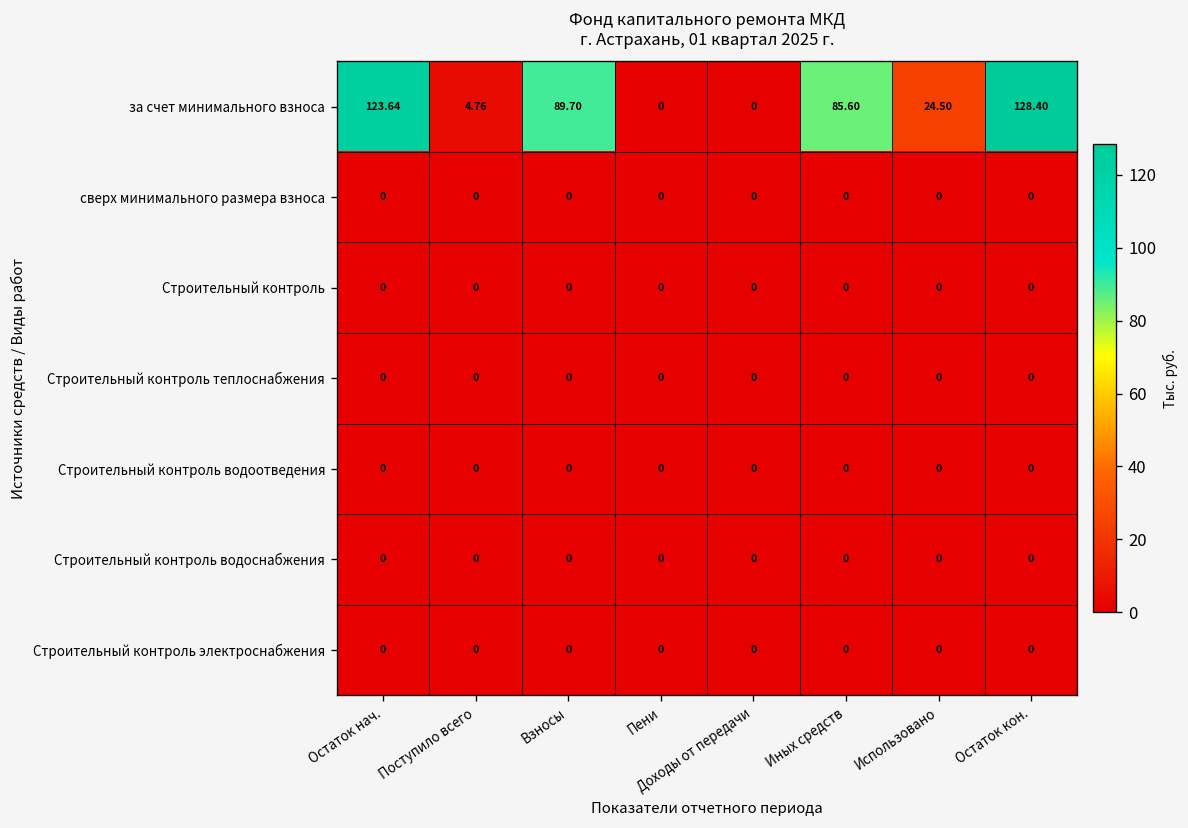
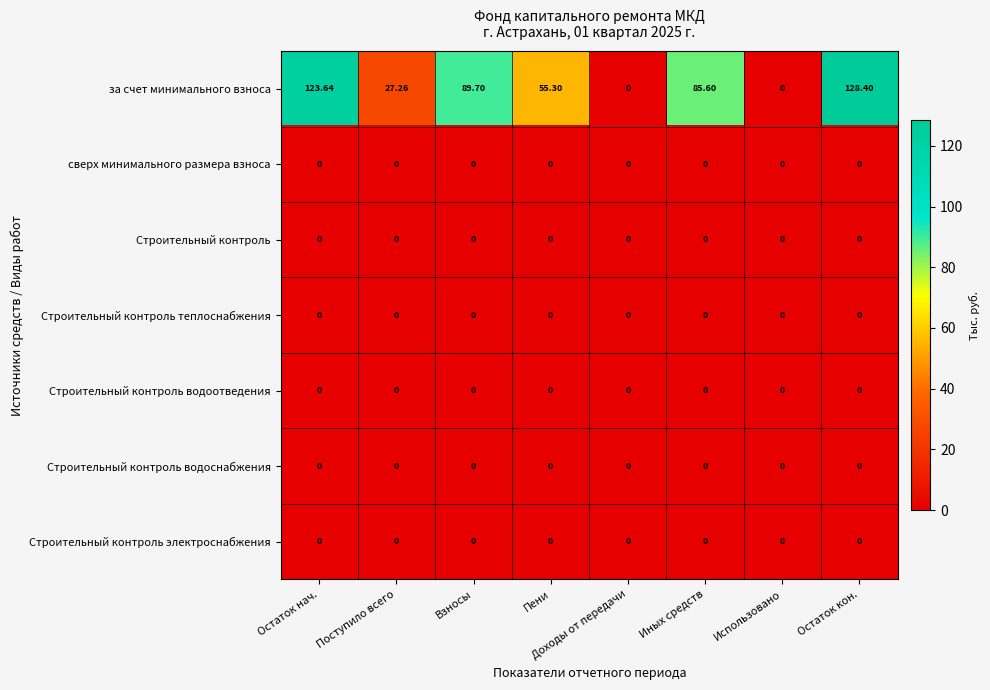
  {
    "за счет минимального взноса": {
      "Остаток нач.": 123.64,
-     "Поступило всего": 4.76,
+     "Поступило всего": 27.26,
      "Взносы": 89.70,
-     "Пени": 0,
+     "Пени": 55.30,
      "Доходы от передачи": 0,
      "Иных средств": 85.60,
-     "Использовано": 24.50,
+     "Использовано": 0,
      "Остаток кон.": 128.40
    },
    "сверх минимального размера взноса": {
      "Остаток нач.": 0,
      "Поступило всего": 0,
      "Взносы": 0,
      "Пени": 0,
      "Доходы от передачи": 0,
      "Иных средств": 0,
      "Использовано": 0,
      "Остаток кон.": 0
    },
    "Строительный контроль": {
      "Остаток нач.": 0,
      "Поступило всего": 0,
      "Взносы": 0,
      "Пени": 0,
      "Доходы от передачи": 0,
      "Иных средств": 0,
      "Использовано": 0,
      "Остаток кон.": 0
    },
    "Строительный контроль теплоснабжения": {
      "Остаток нач.": 0,
      "Поступило всего": 0,
      "Взносы": 0,
      "Пени": 0,
      "Доходы от передачи": 0,
      "Иных средств": 0,
      "Использовано": 0,
      "Остаток кон.": 0
    },
    "Строительный контроль водоотведения": {
      "Остаток нач.": 0,
      "Поступило всего": 0,
      "Взносы": 0,
      "Пени": 0,
      "Доходы от передачи": 0,
      "Иных средств": 0,
      "Использовано": 0,
      "Остаток кон.": 0
    },
    "Строительный контроль водоснабжения": {
      "Остаток нач.": 0,
      "Поступило всего": 0,
      "Взносы": 0,
      "Пени": 0,
      "Доходы от передачи": 0,
      "Иных средств": 0,
      "Использовано": 0,
      "Остаток кон.": 0
    },
    "Строительный контроль электроснабжения": {
      "Остаток нач.": 0,
      "Поступило всего": 0,
      "Взносы": 0,
      "Пени": 0,
      "Доходы от передачи": 0,
      "Иных средств": 0,
      "Использовано": 0,
      "Остаток кон.": 0
    }
  }
